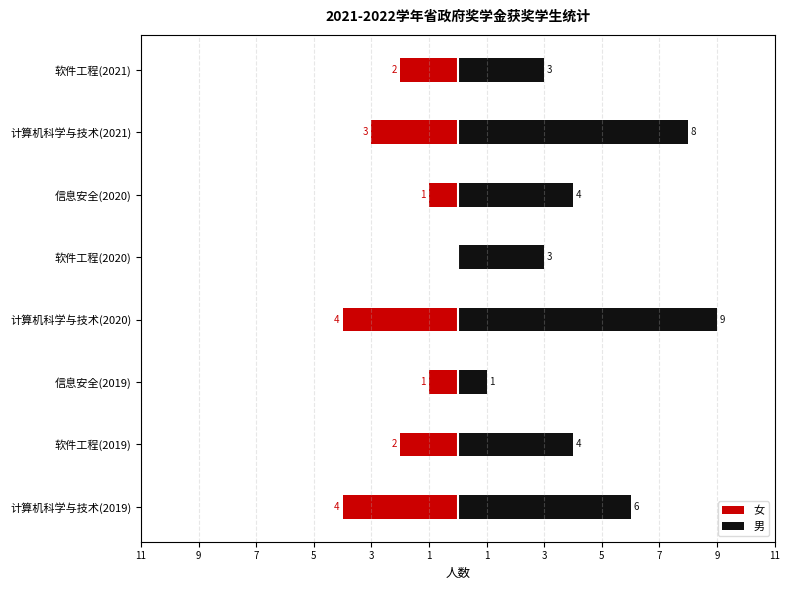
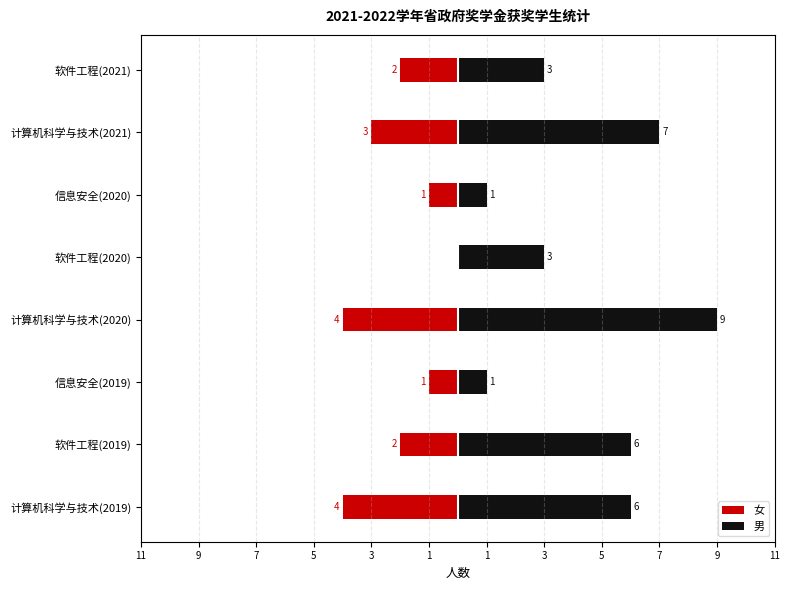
  {
    "男": {
      "软件工程(2021)": 3,
-     "计算机科学与技术(2021)": 8,
-     "信息安全(2020)": 4,
+     "计算机科学与技术(2021)": 7,
+     "信息安全(2020)": 1,
      "软件工程(2020)": 3,
      "计算机科学与技术(2020)": 9,
      "信息安全(2019)": 1,
-     "软件工程(2019)": 4,
+     "软件工程(2019)": 6,
      "计算机科学与技术(2019)": 6
    }
  }
